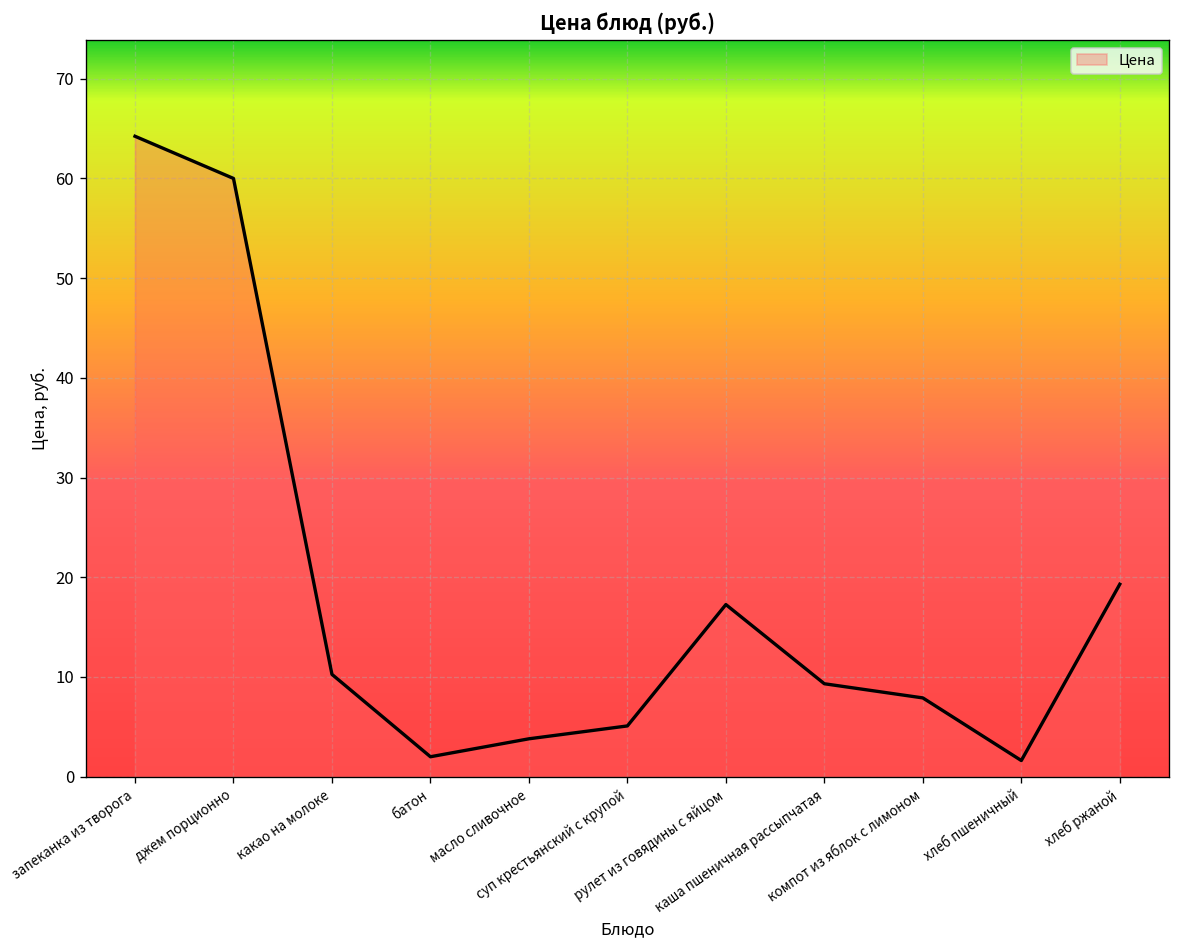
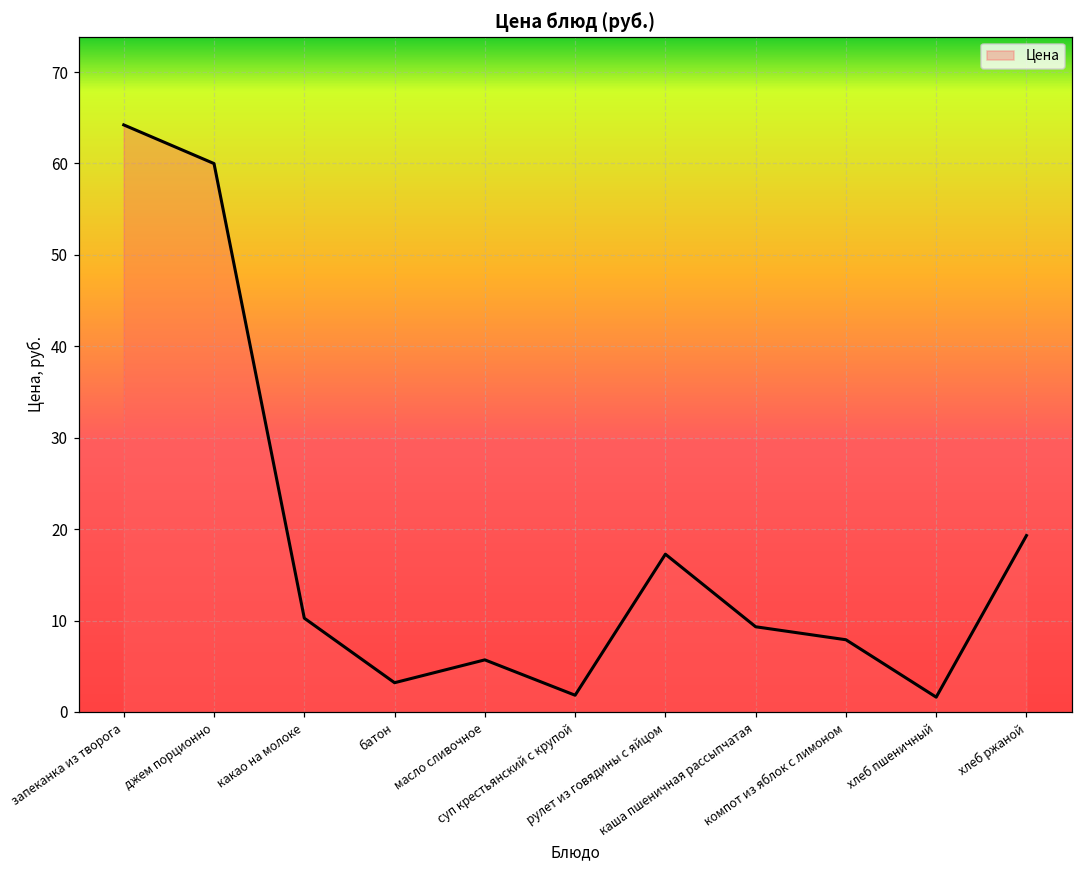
  {
    "запеканка из творога": 64,
    "джем порционно": 60,
    "какао на молоке": 10,
-   "батон": 2,
-   "масло сливочное": 4,
-   "суп крестьянский с крупой": 5,
+   "батон": 3,
+   "масло сливочное": 6,
+   "суп крестьянский с крупой": 2,
    "рулет из говядины с яйцом": 17,
    "каша пшеничная рассыпчатая": 9,
    "компот из яблок с лимоном": 8,
    "хлеб пшеничный": 2,
    "хлеб ржаной": 19
  }
